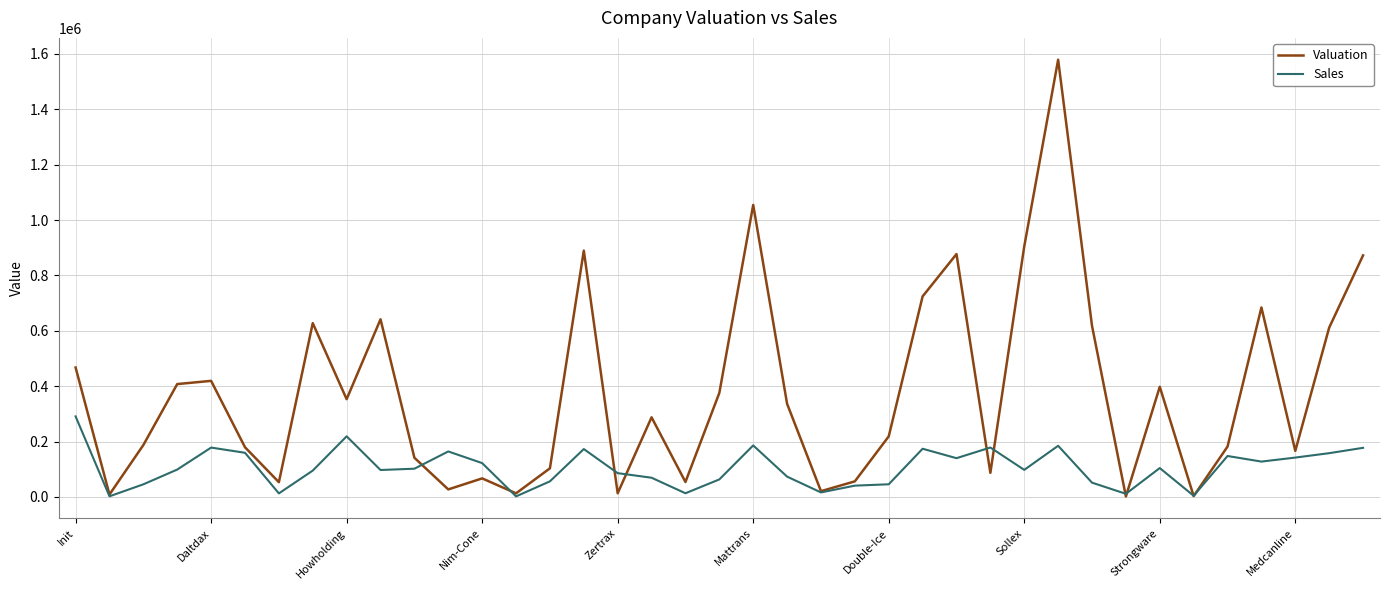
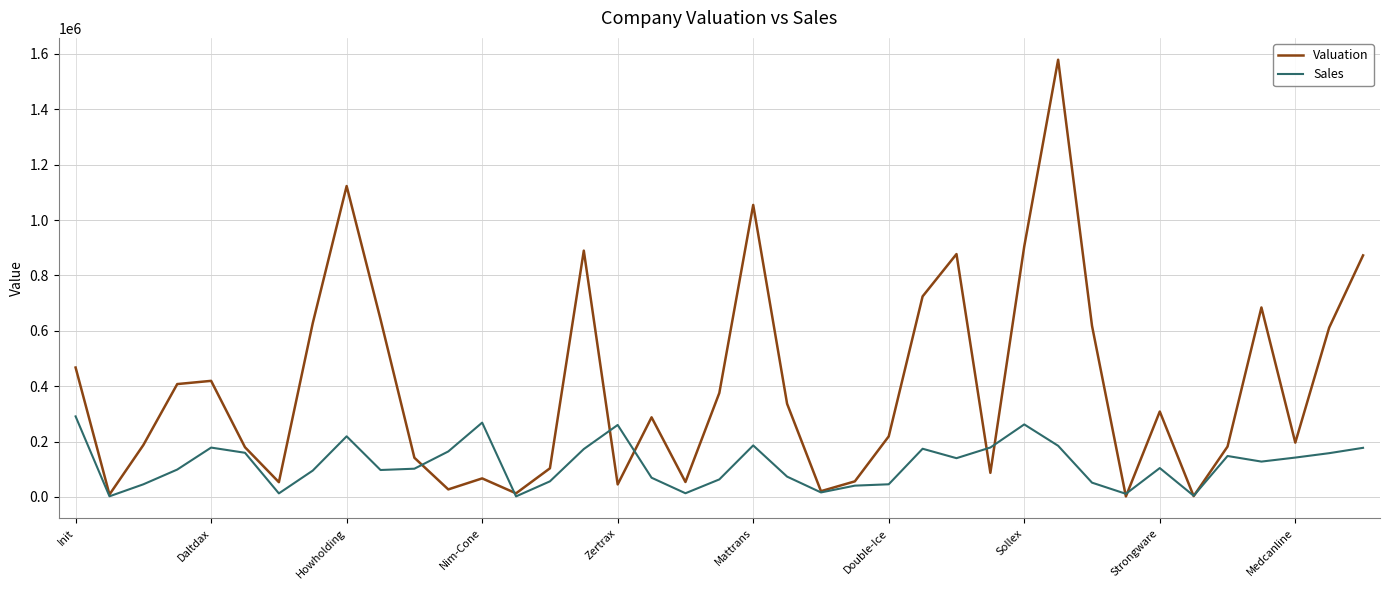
  {
    "Valuation": {
      "Init": 470000,
      "Daltdax": 420000,
-     "Howholding": 350000,
+     "Howholding": 1120000,
      "Nim-Cone": 70000,
-     "Zertrax": 10000,
+     "Zertrax": 50000,
      "Mattrans": 1050000,
      "Double-Ice": 220000,
      "Sollex": 910000,
-     "Strongware": 400000,
-     "Medcanline": 170000
+     "Strongware": 310000,
+     "Medcanline": 200000
    },
    "Sales": {
      "Init": 290000,
      "Daltdax": 180000,
      "Howholding": 220000,
-     "Nim-Cone": 120000,
-     "Zertrax": 90000,
+     "Nim-Cone": 270000,
+     "Zertrax": 260000,
      "Mattrans": 190000,
      "Double-Ice": 50000,
-     "Sollex": 100000,
+     "Sollex": 260000,
      "Strongware": 100000,
      "Medcanline": 140000
    }
  }
